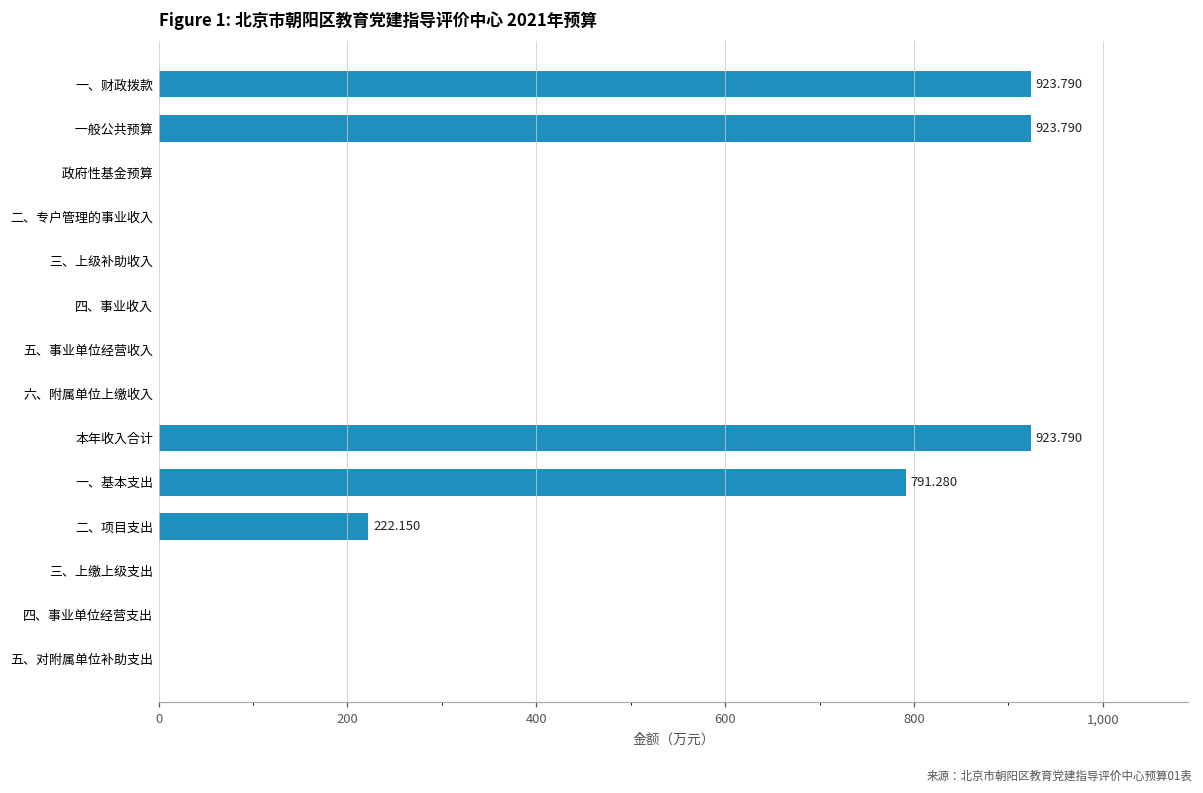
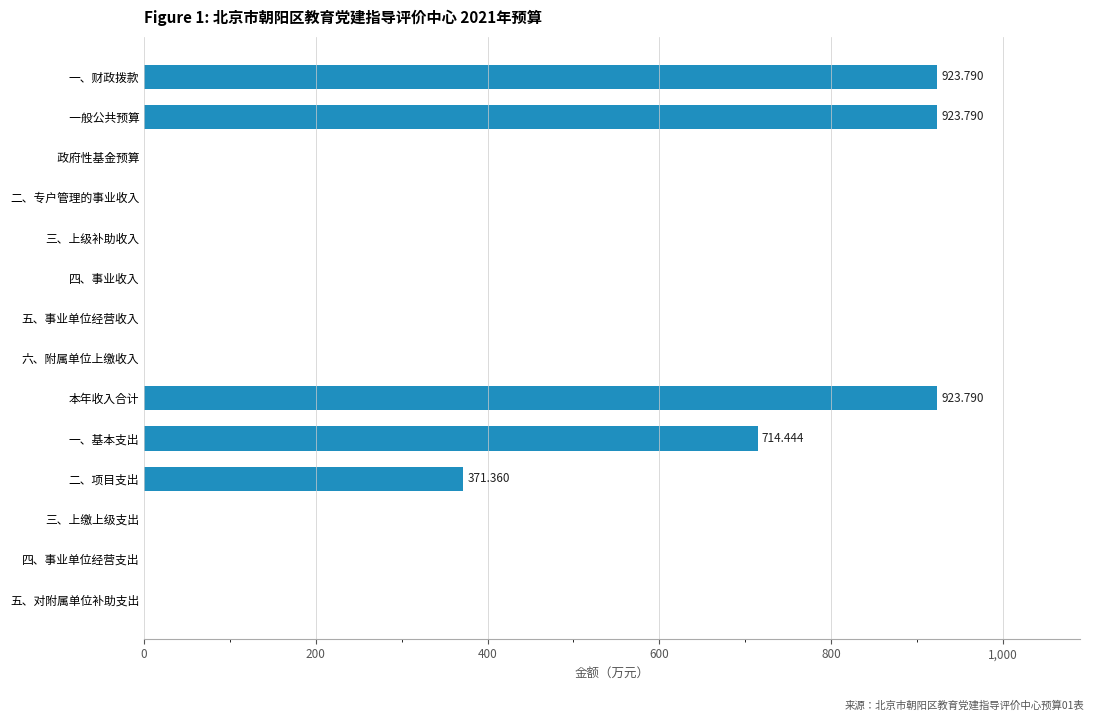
  {
    "一、财政拨款": 923.790,
    "一般公共预算": 923.790,
    "本年收入合计": 923.790,
-   "一、基本支出": 791.280,
-   "二、项目支出": 222.150
+   "一、基本支出": 714.444,
+   "二、项目支出": 371.360
  }
